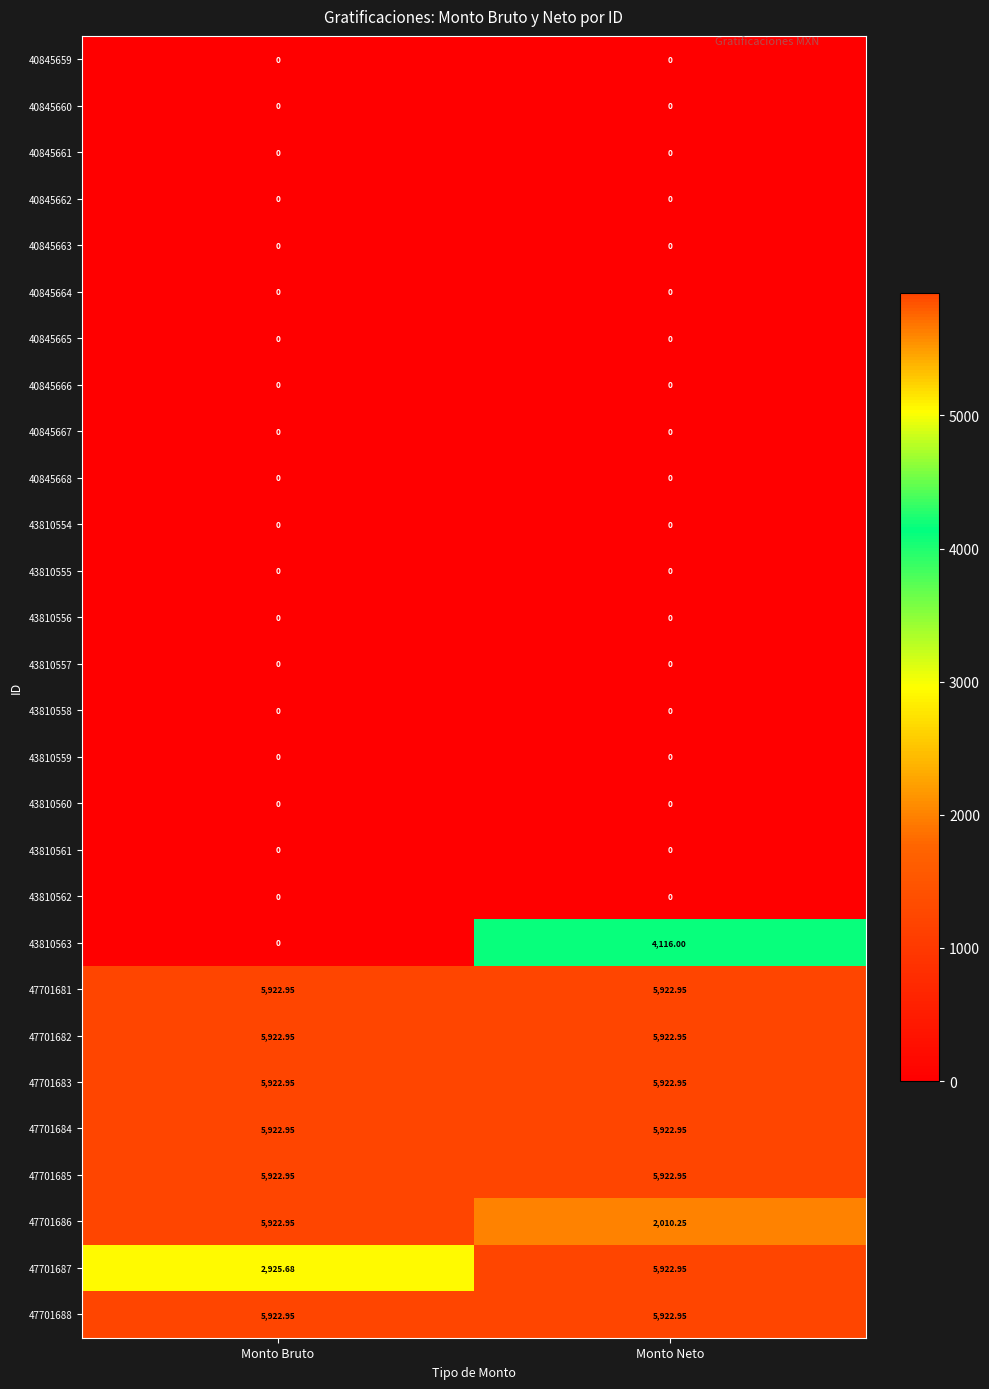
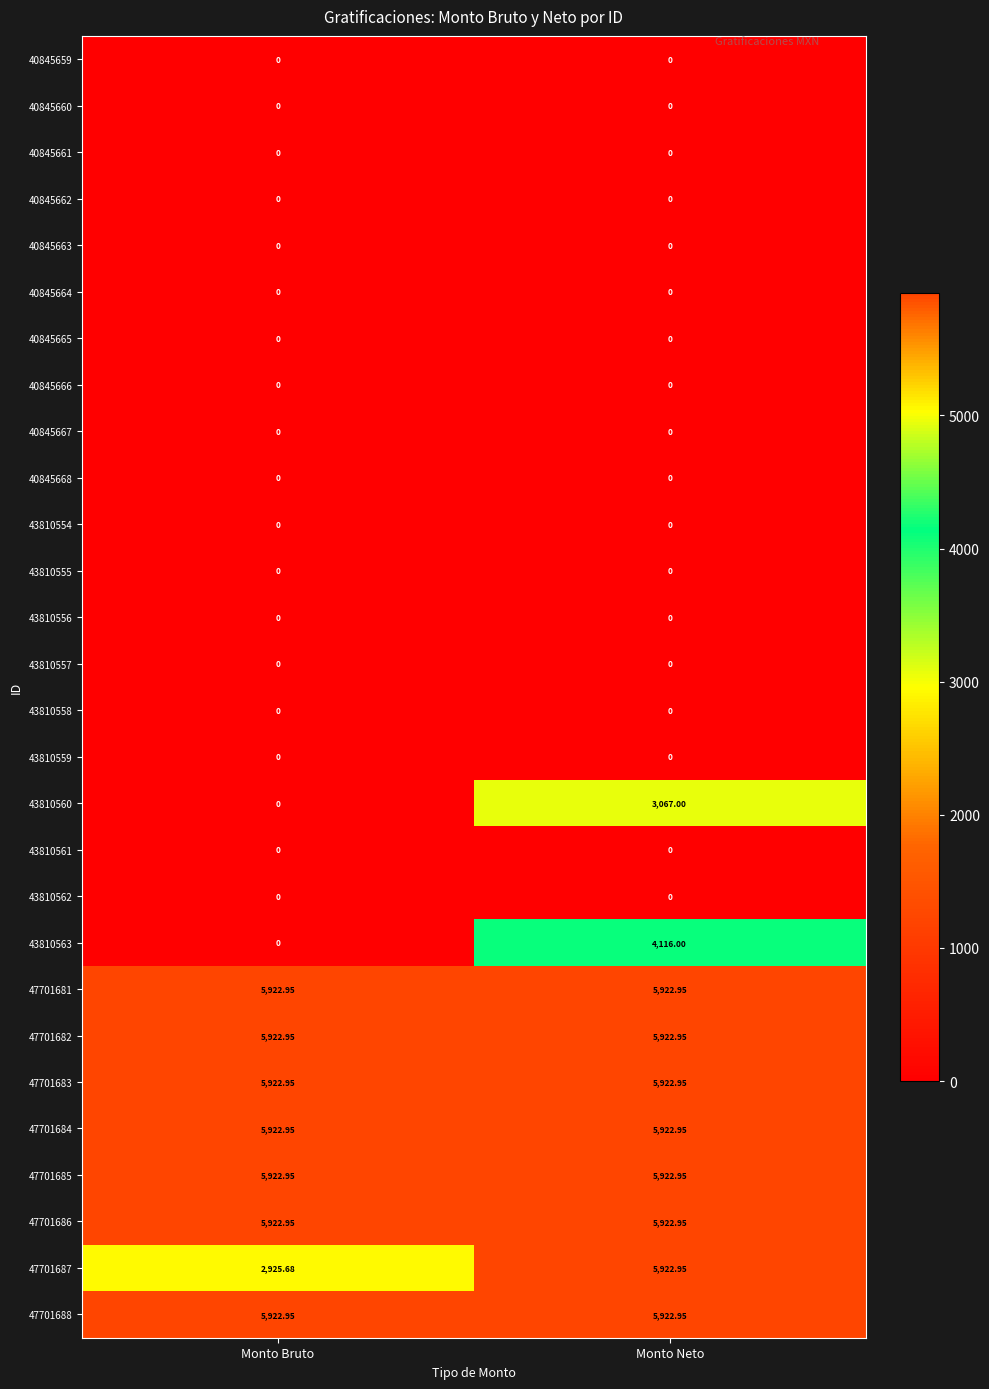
  {
    "40845659": {
      "Monto Bruto": "0",
      "Monto Neto": "0"
    },
    "40845660": {
      "Monto Bruto": "0",
      "Monto Neto": "0"
    },
    "40845661": {
      "Monto Bruto": "0",
      "Monto Neto": "0"
    },
    "40845662": {
      "Monto Bruto": "0",
      "Monto Neto": "0"
    },
    "40845663": {
      "Monto Bruto": "0",
      "Monto Neto": "0"
    },
    "40845664": {
      "Monto Bruto": "0",
      "Monto Neto": "0"
    },
    "40845665": {
      "Monto Bruto": "0",
      "Monto Neto": "0"
    },
    "40845666": {
      "Monto Bruto": "0",
      "Monto Neto": "0"
    },
    "40845667": {
      "Monto Bruto": "0",
      "Monto Neto": "0"
    },
    "40845668": {
      "Monto Bruto": "0",
      "Monto Neto": "0"
    },
    "43810554": {
      "Monto Bruto": "0",
      "Monto Neto": "0"
    },
    "43810555": {
      "Monto Bruto": "0",
      "Monto Neto": "0"
    },
    "43810556": {
      "Monto Bruto": "0",
      "Monto Neto": "0"
    },
    "43810557": {
      "Monto Bruto": "0",
      "Monto Neto": "0"
    },
    "43810558": {
      "Monto Bruto": "0",
      "Monto Neto": "0"
    },
    "43810559": {
      "Monto Bruto": "0",
      "Monto Neto": "0"
    },
    "43810560": {
      "Monto Bruto": "0",
-     "Monto Neto": "0"
+     "Monto Neto": "3,067.00"
    },
    "43810561": {
      "Monto Bruto": "0",
      "Monto Neto": "0"
    },
    "43810562": {
      "Monto Bruto": "0",
      "Monto Neto": "0"
    },
    "43810563": {
      "Monto Bruto": "0",
      "Monto Neto": "4,116.00"
    },
    "47701681": {
      "Monto Bruto": "5,922.95",
      "Monto Neto": "5,922.95"
    },
    "47701682": {
      "Monto Bruto": "5,922.95",
      "Monto Neto": "5,922.95"
    },
    "47701683": {
      "Monto Bruto": "5,922.95",
      "Monto Neto": "5,922.95"
    },
    "47701684": {
      "Monto Bruto": "5,922.95",
      "Monto Neto": "5,922.95"
    },
    "47701685": {
      "Monto Bruto": "5,922.95",
      "Monto Neto": "5,922.95"
    },
    "47701686": {
      "Monto Bruto": "5,922.95",
-     "Monto Neto": "2,010.25"
+     "Monto Neto": "5,922.95"
    },
    "47701687": {
      "Monto Bruto": "2,925.68",
      "Monto Neto": "5,922.95"
    },
    "47701688": {
      "Monto Bruto": "5,922.95",
      "Monto Neto": "5,922.95"
    }
  }
